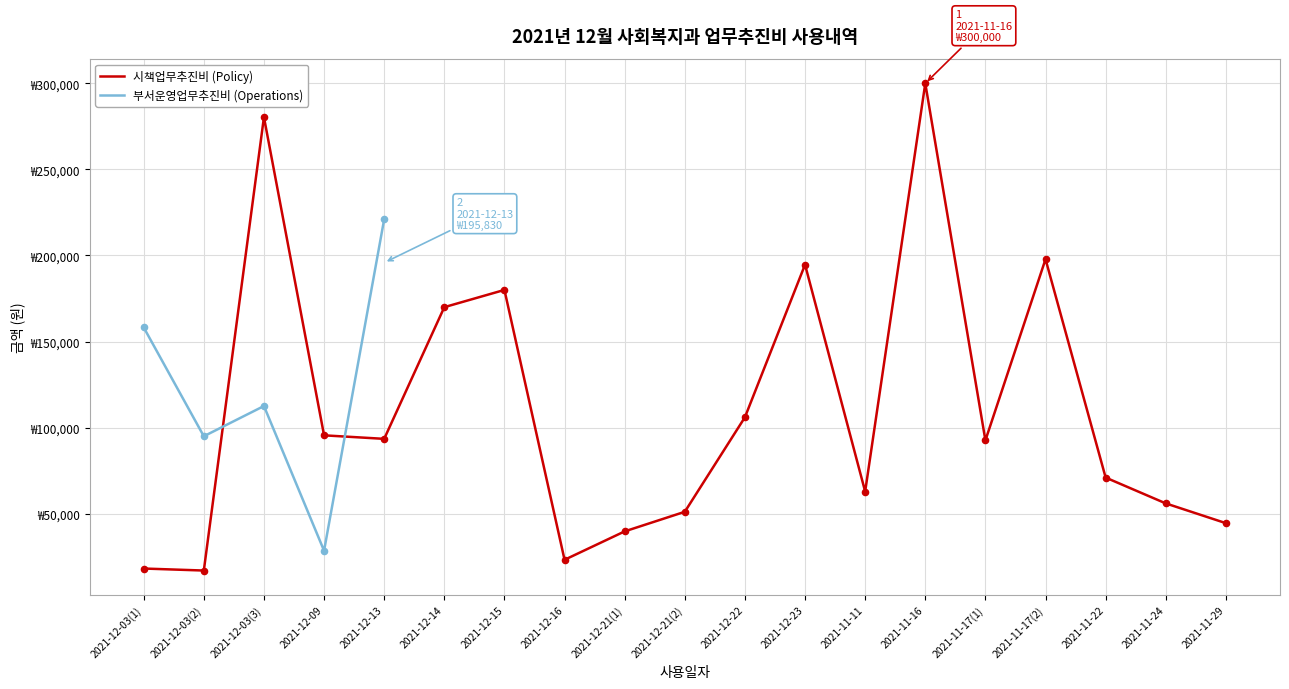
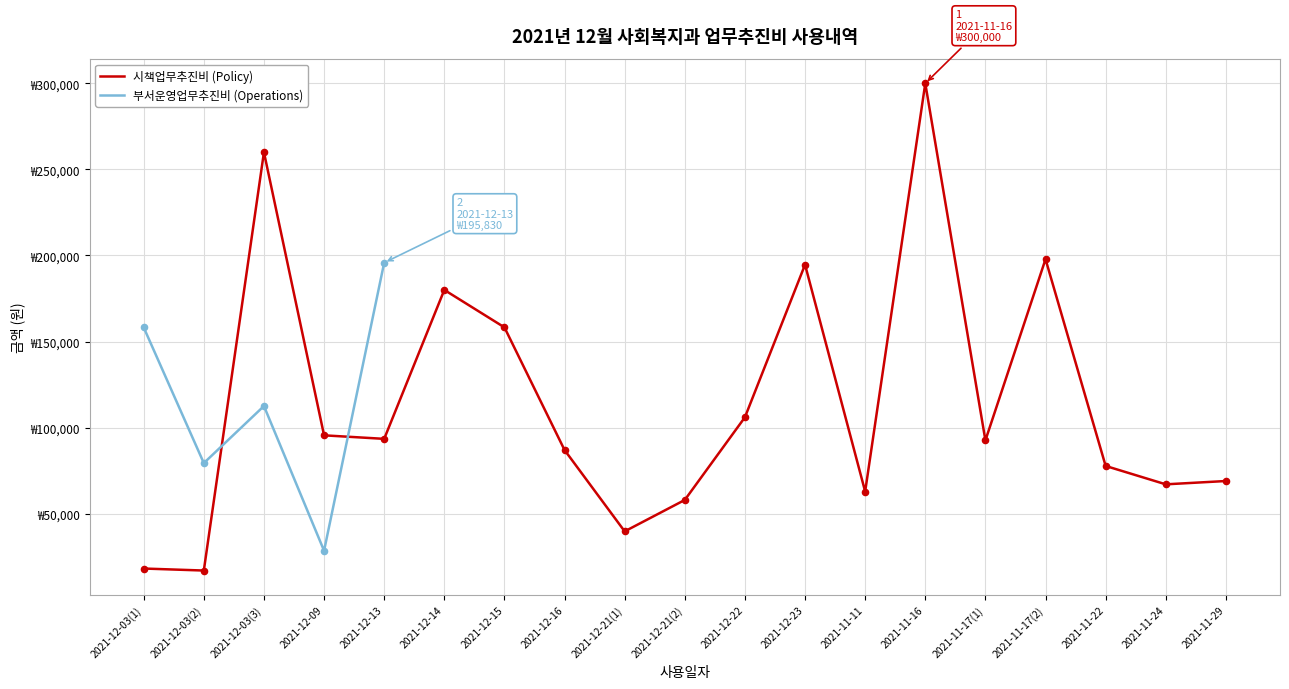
  {
    "시책업무추진비 (Policy)": {
      "2021-12-03(1)": "₩18,000",
      "2021-12-03(2)": "₩17,000",
-     "2021-12-03(3)": "₩280,000",
+     "2021-12-03(3)": "₩260,000",
      "2021-12-09": "₩96,000",
      "2021-12-13": "₩93,000",
-     "2021-12-14": "₩170,000",
-     "2021-12-15": "₩180,000",
-     "2021-12-16": "₩23,000",
+     "2021-12-14": "₩180,000",
+     "2021-12-15": "₩158,000",
+     "2021-12-16": "₩87,000",
      "2021-12-21(1)": "₩40,000",
-     "2021-12-21(2)": "₩51,000",
+     "2021-12-21(2)": "₩58,000",
      "2021-12-22": "₩106,000",
      "2021-12-23": "₩195,000",
      "2021-11-11": "₩63,000",
      "2021-11-17(1)": "₩93,000",
      "2021-11-17(2)": "₩198,000",
-     "2021-11-22": "₩71,000",
-     "2021-11-24": "₩56,000",
-     "2021-11-29": "₩45,000"
+     "2021-11-22": "₩78,000",
+     "2021-11-24": "₩67,000",
+     "2021-11-29": "₩69,000"
    },
    "부서운영업무추진비 (Operations)": {
      "2021-12-03(1)": "₩158,000",
-     "2021-12-03(2)": "₩95,000",
+     "2021-12-03(2)": "₩79,000",
      "2021-12-03(3)": "₩113,000",
      "2021-12-09": "₩29,000",
-     "2021-12-13": "₩221,000"
+     "2021-12-13": "₩196,000"
    }
  }
